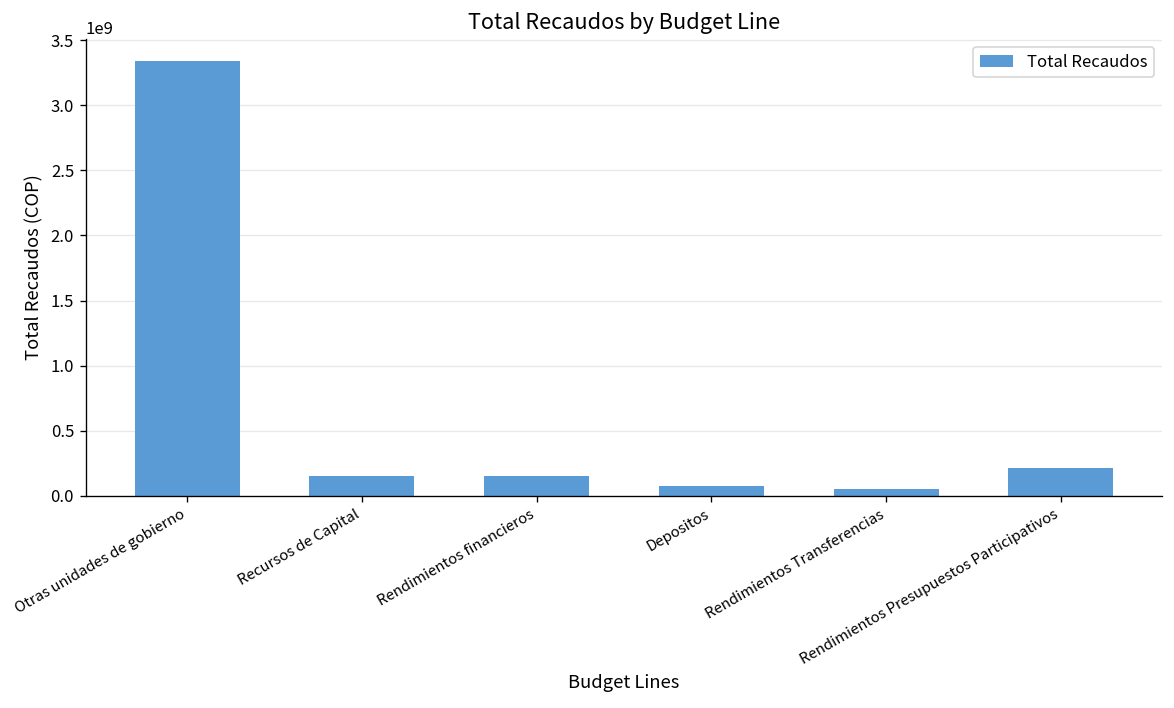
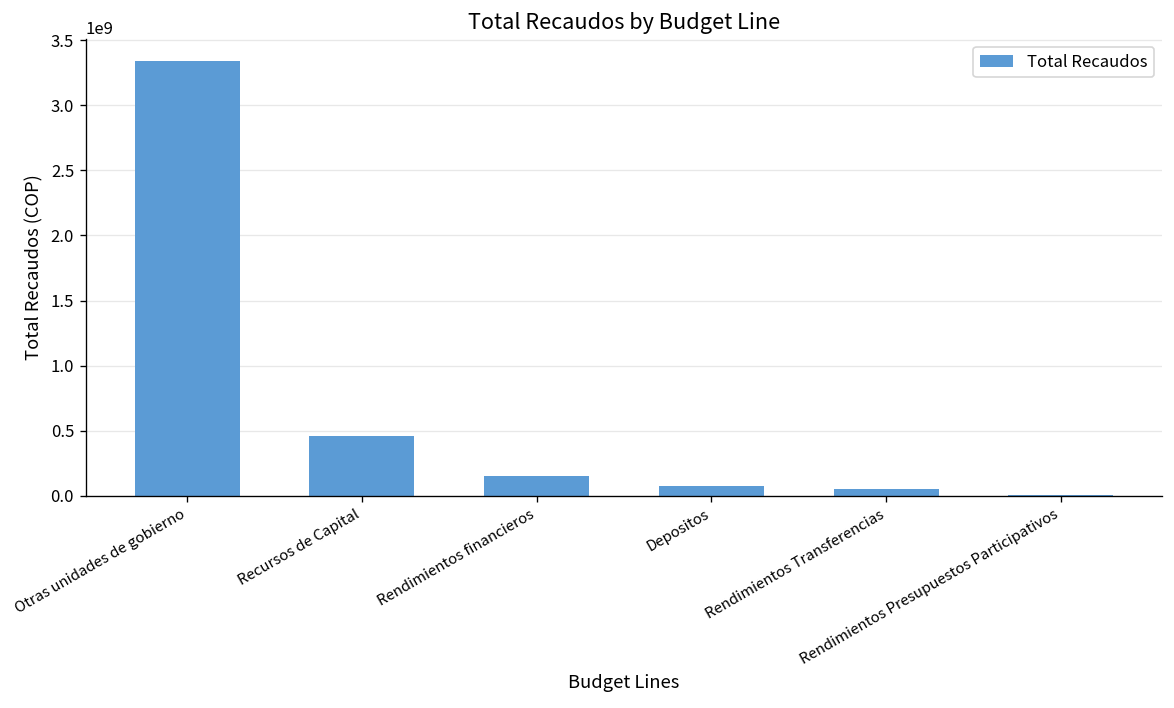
  {
    "Otras unidades de gobierno": 3340000000,
-   "Recursos de Capital": 150000000,
+   "Recursos de Capital": 460000000,
    "Rendimientos financieros": 150000000,
    "Depositos": 80000000,
    "Rendimientos Transferencias": 50000000,
-   "Rendimientos Presupuestos Participativos": 210000000
+   "Rendimientos Presupuestos Participativos": 10000000
  }
